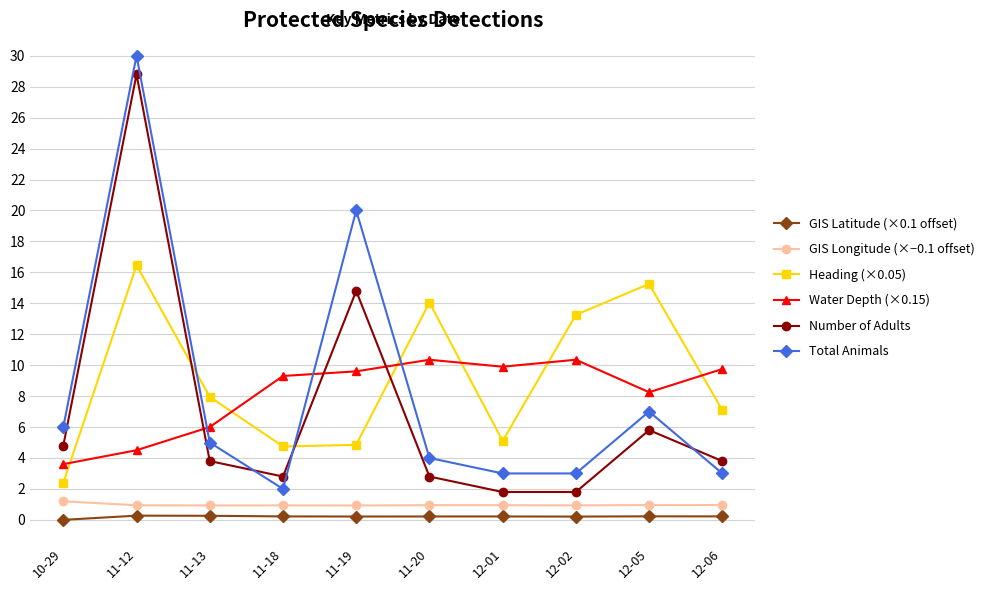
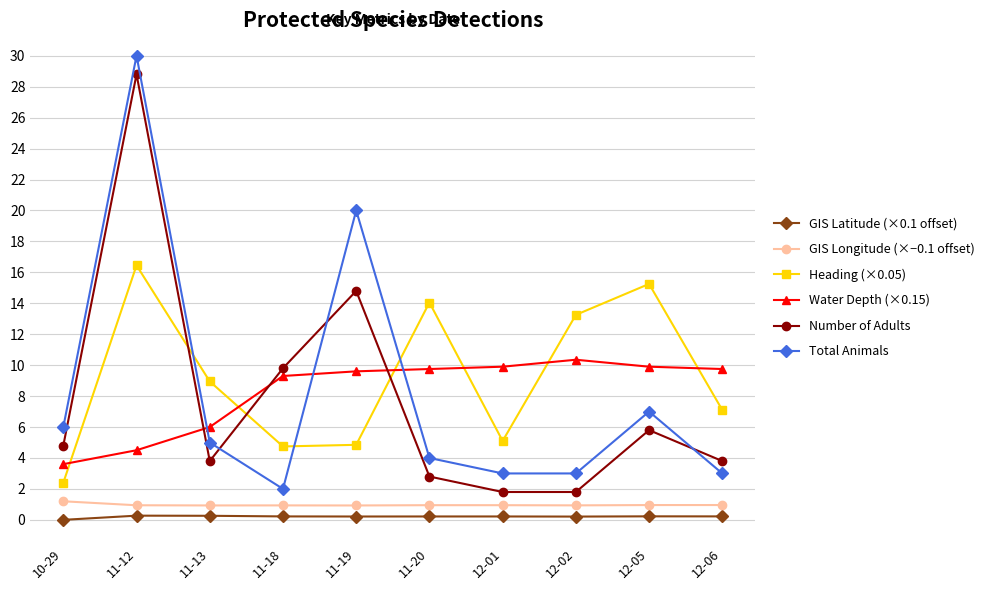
  {
    "GIS Latitude (×0.1 offset)": {
      "10-29": 0.0,
      "11-12": 0.3,
      "11-13": 0.3,
      "11-18": 0.2,
      "11-19": 0.2,
      "11-20": 0.2,
      "12-01": 0.2,
      "12-02": 0.2,
      "12-05": 0.2,
      "12-06": 0.2
    },
    "GIS Longitude (×−0.1 offset)": {
      "10-29": 1.2,
      "11-12": 0.9,
      "11-13": 0.9,
      "11-18": 0.9,
      "11-19": 0.9,
      "11-20": 0.9,
      "12-01": 0.9,
      "12-02": 0.9,
      "12-05": 1.0,
      "12-06": 1.0
    },
    "Heading (×0.05)": {
      "10-29": 2.4,
      "11-12": 16.5,
-     "11-13": 8.0,
+     "11-13": 9.0,
      "11-18": 4.7,
      "11-19": 4.9,
      "11-20": 14.1,
      "12-01": 5.1,
      "12-02": 13.3,
      "12-05": 15.3,
      "12-06": 7.1
    },
    "Water Depth (×0.15)": {
      "10-29": 3.6,
      "11-12": 4.5,
      "11-13": 6.0,
      "11-18": 9.3,
      "11-19": 9.6,
-     "11-20": 10.4,
+     "11-20": 9.8,
      "12-01": 9.9,
      "12-02": 10.4,
-     "12-05": 8.3,
+     "12-05": 9.9,
      "12-06": 9.8
    },
    "Number of Adults": {
      "10-29": 4.8,
      "11-12": 28.8,
      "11-13": 3.8,
-     "11-18": 2.8,
+     "11-18": 9.8,
      "11-19": 14.8,
      "11-20": 2.8,
      "12-01": 1.8,
      "12-02": 1.8,
      "12-05": 5.8,
      "12-06": 3.8
    },
    "Total Animals": {
      "10-29": 6.0,
      "11-12": 30.0,
      "11-13": 5.0,
      "11-18": 2.0,
      "11-19": 20.0,
      "11-20": 4.0,
      "12-01": 3.0,
      "12-02": 3.0,
      "12-05": 7.0,
      "12-06": 3.0
    }
  }
